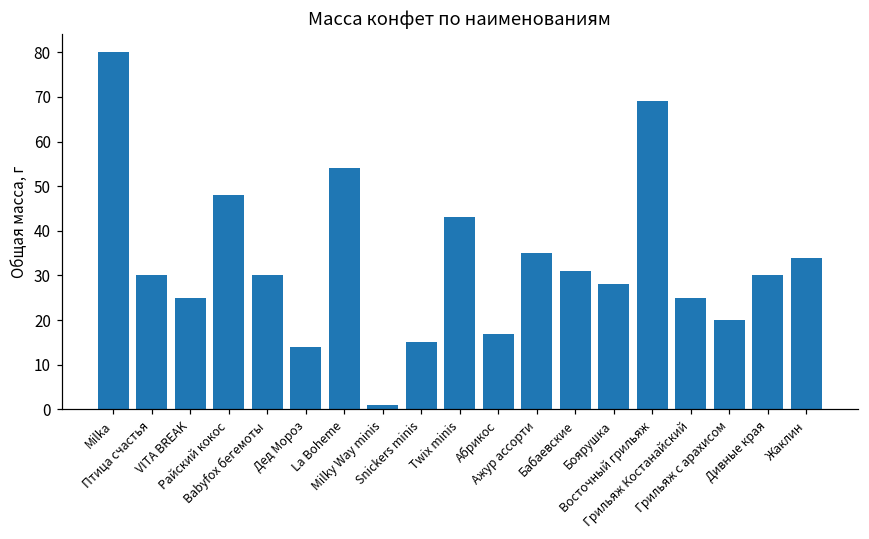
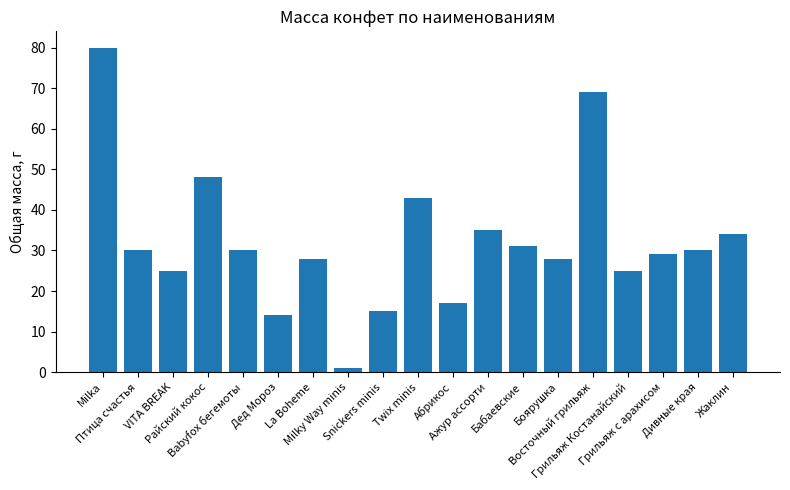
  {
    "Milka": 80,
    "Птица счастья": 30,
    "VITA BREAK": 25,
    "Райский кокос": 48,
    "Babyfox бегемоты": 30,
    "Дед Мороз": 14,
-   "La Boheme": 54,
+   "La Boheme": 28,
    "Milky Way minis": 1,
    "Snickers minis": 15,
    "Twix minis": 43,
    "Абрикос": 17,
    "Ажур ассорти": 35,
    "Бабаевские": 31,
    "Боярушка": 28,
    "Восточный грильяж": 69,
    "Грильяж Костанайский": 25,
-   "Грильяж с арахисом": 20,
+   "Грильяж с арахисом": 29,
    "Дивные края": 30,
    "Жаклин": 34
  }
